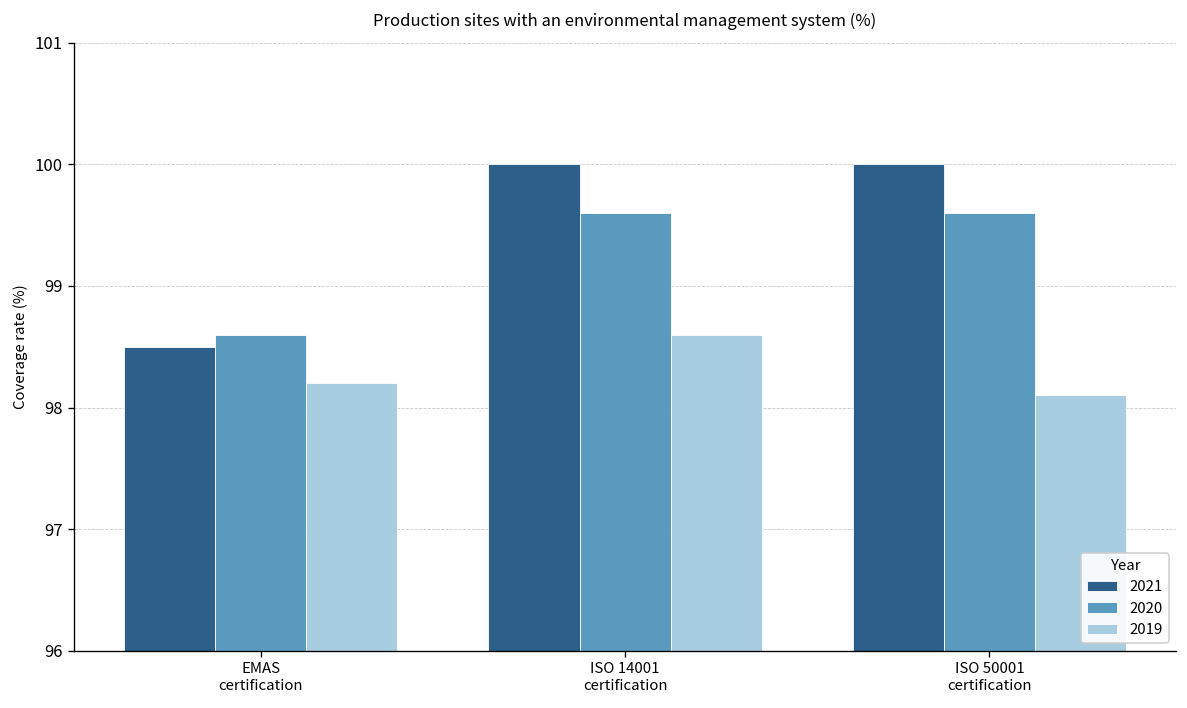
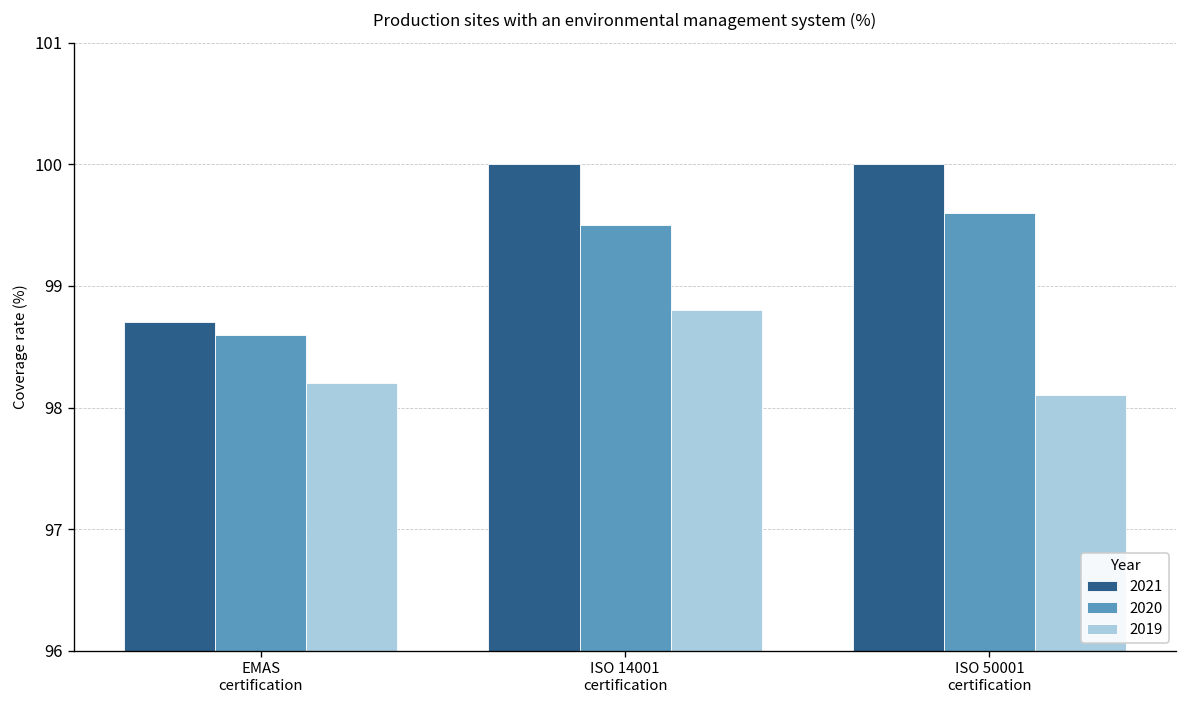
  {
    "2021": {
-     "EMAS certification": 98.5,
+     "EMAS certification": 98.7,
      "ISO 14001 certification": 100.0,
      "ISO 50001 certification": 100.0
    },
    "2020": {
      "EMAS certification": 98.6,
-     "ISO 14001 certification": 99.6,
+     "ISO 14001 certification": 99.5,
      "ISO 50001 certification": 99.6
    },
    "2019": {
      "EMAS certification": 98.2,
-     "ISO 14001 certification": 98.6,
+     "ISO 14001 certification": 98.8,
      "ISO 50001 certification": 98.1
    }
  }
